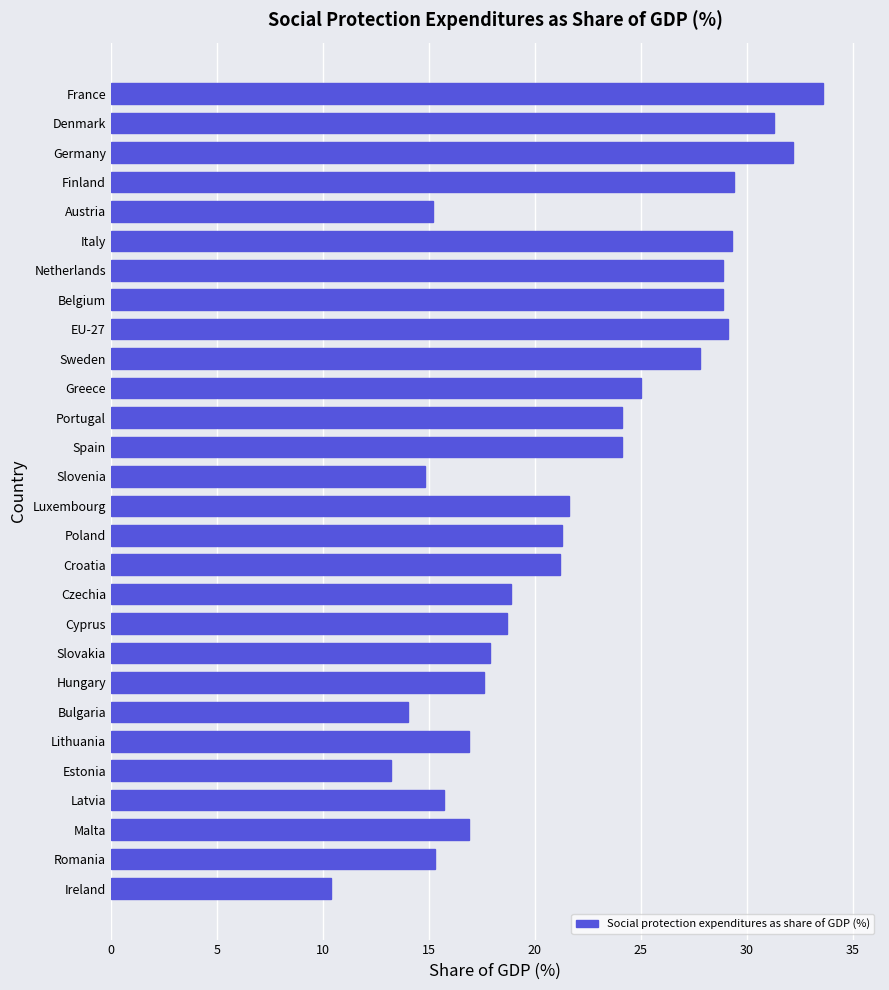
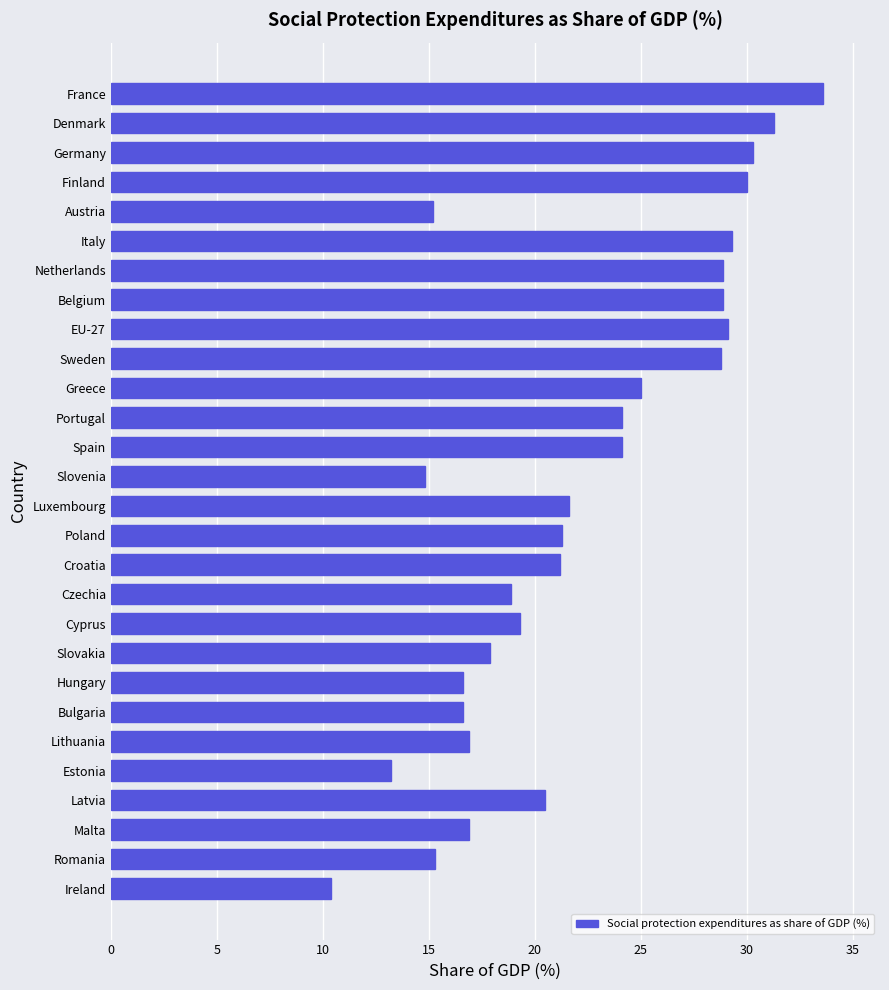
  {
    "France": 33.6,
    "Denmark": 31.3,
-   "Germany": 32.2,
-   "Finland": 29.4,
+   "Germany": 30.3,
+   "Finland": 30.0,
    "Austria": 15.2,
    "Italy": 29.3,
    "Netherlands": 28.9,
    "Belgium": 28.9,
    "EU-27": 29.1,
-   "Sweden": 27.8,
+   "Sweden": 28.8,
    "Greece": 25.0,
    "Portugal": 24.1,
    "Spain": 24.1,
    "Slovenia": 14.8,
    "Luxembourg": 21.6,
    "Poland": 21.3,
    "Croatia": 21.2,
    "Czechia": 18.9,
-   "Cyprus": 18.7,
+   "Cyprus": 19.3,
    "Slovakia": 17.9,
-   "Hungary": 17.6,
-   "Bulgaria": 14.0,
+   "Hungary": 16.6,
+   "Bulgaria": 16.6,
    "Lithuania": 16.9,
    "Estonia": 13.2,
-   "Latvia": 15.7,
+   "Latvia": 20.5,
    "Malta": 16.9,
    "Romania": 15.3,
    "Ireland": 10.4
  }
